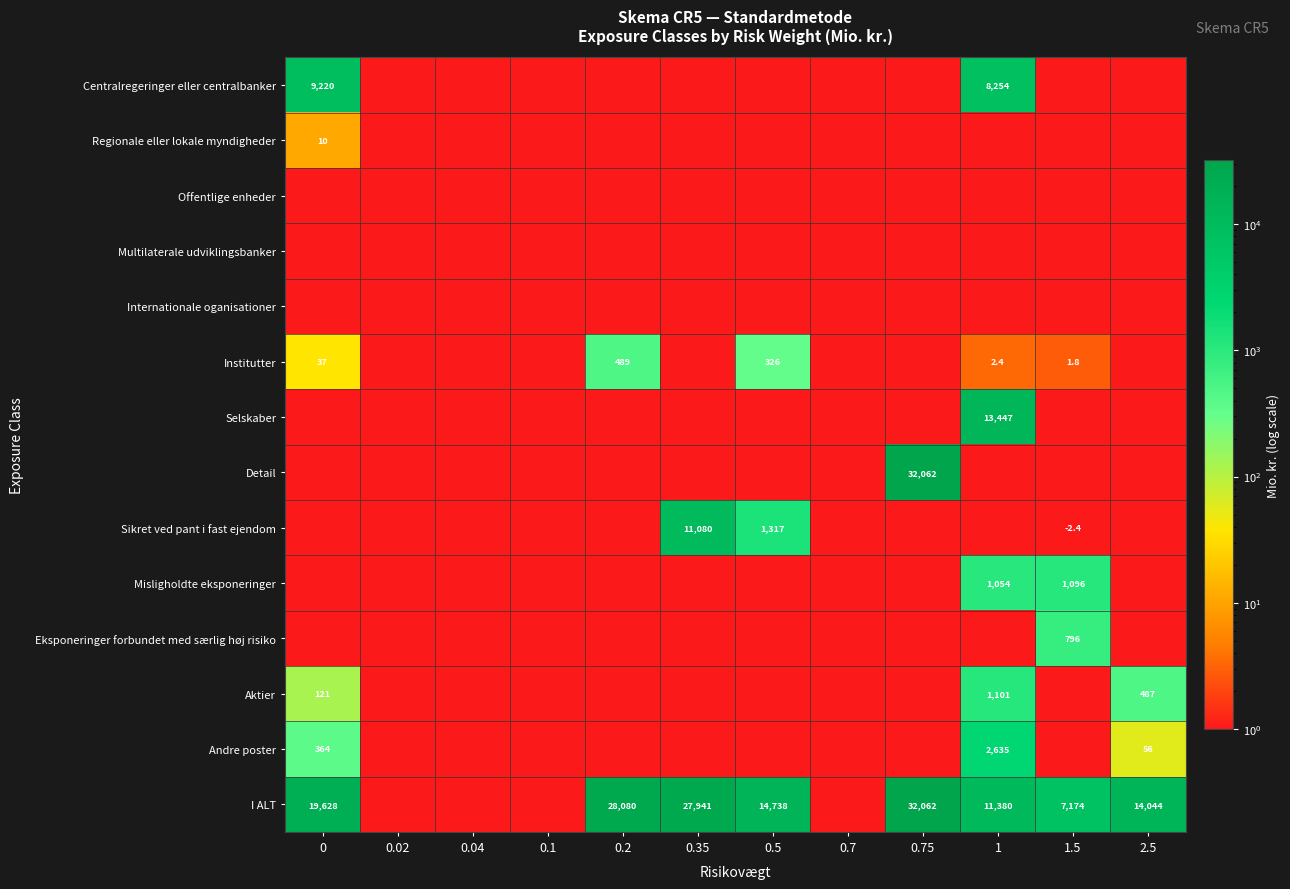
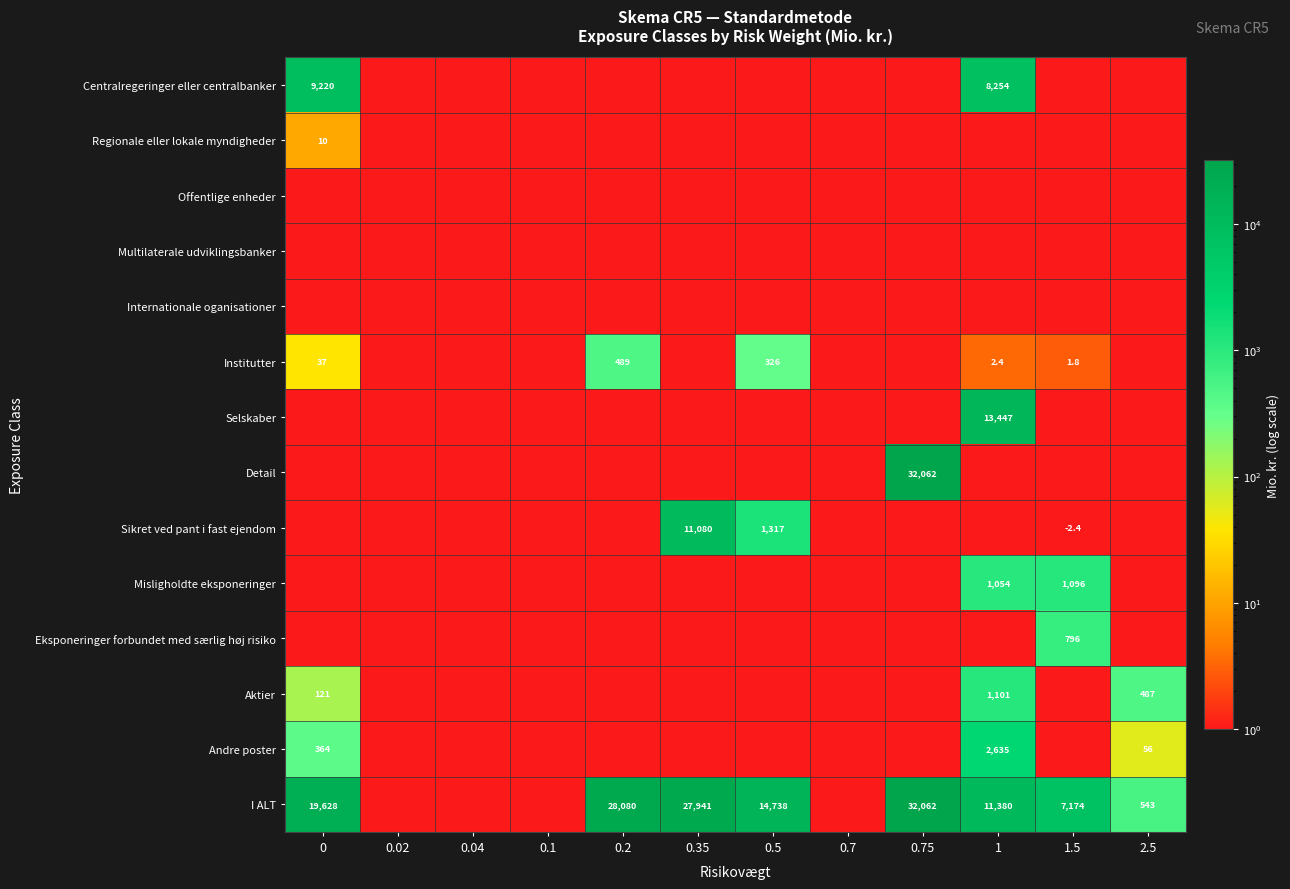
  {
    "Centralregeringer eller centralbanker": {
      "0": "9,220",
      "1": "8,254"
    },
    "Regionale eller lokale myndigheder": {
      "0": "10"
    },
    "Institutter": {
      "0": "37",
      "0.2": "489",
      "0.5": "326",
      "1": "2.4",
      "1.5": "1.8"
    },
    "Selskaber": {
      "1": "13,447"
    },
    "Detail": {
      "0.75": "32,062"
    },
    "Sikret ved pant i fast ejendom": {
      "0.35": "11,080",
      "0.5": "1,317",
      "1.5": "-2.4"
    },
    "Misligholdte eksponeringer": {
      "1": "1,054",
      "1.5": "1,096"
    },
    "Eksponeringer forbundet med særlig høj risiko": {
      "1.5": "796"
    },
    "Aktier": {
      "0": "121",
      "1": "1,101",
      "2.5": "487"
    },
    "Andre poster": {
      "0": "364",
      "1": "2,635",
      "2.5": "56"
    },
    "I ALT": {
      "0": "19,628",
      "0.2": "28,080",
      "0.35": "27,941",
      "0.5": "14,738",
      "0.75": "32,062",
      "1": "11,380",
      "1.5": "7,174",
-     "2.5": "14,044"
+     "2.5": "543"
    }
  }
